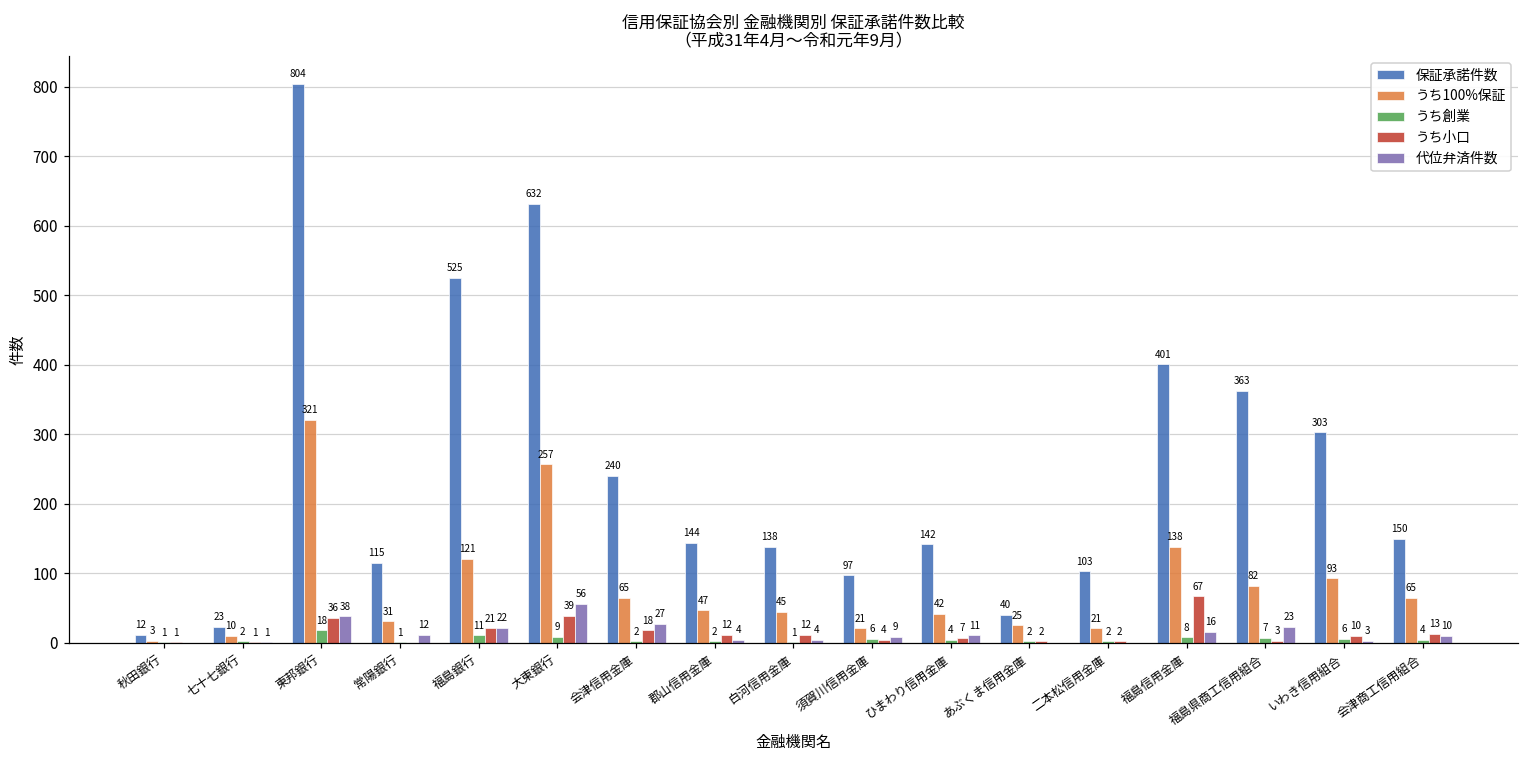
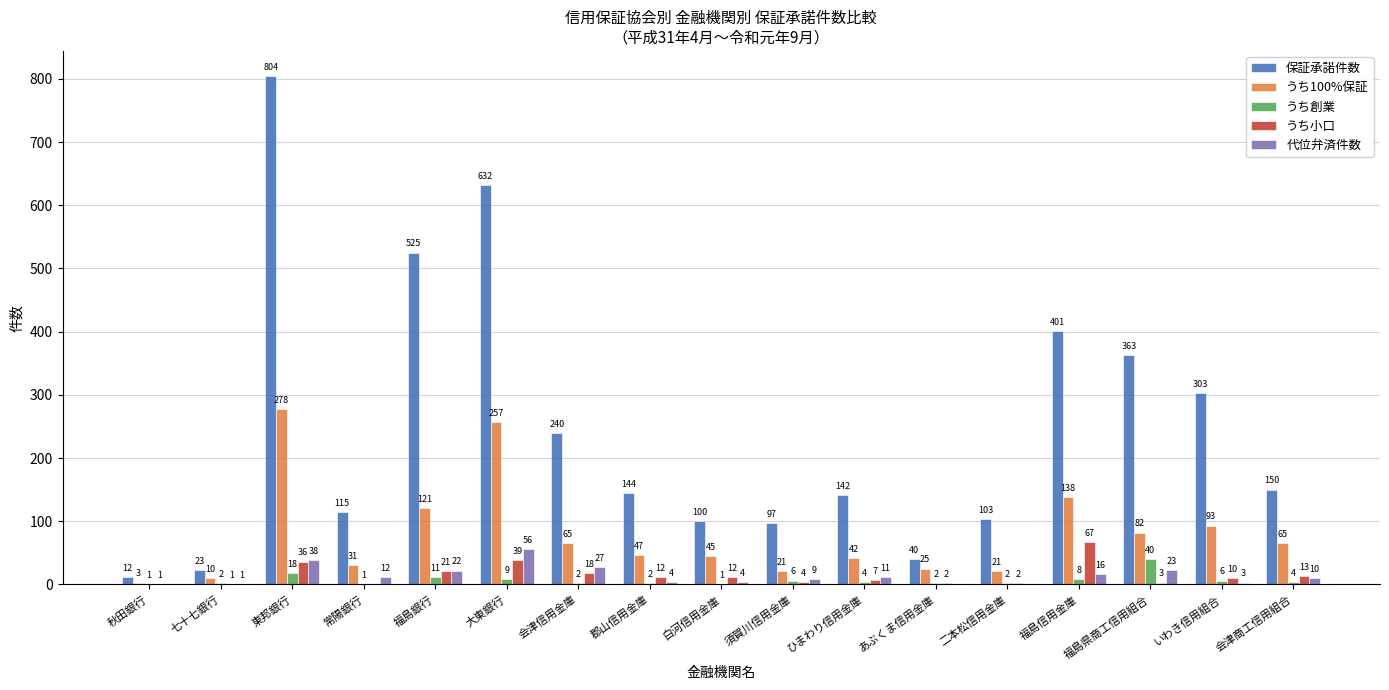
  {
    "保証承諾件数": {
      "秋田銀行": 12,
      "七十七銀行": 23,
      "東邦銀行": 804,
      "常陽銀行": 115,
      "福島銀行": 525,
      "大東銀行": 632,
      "会津信用金庫": 240,
      "郡山信用金庫": 144,
-     "白河信用金庫": 138,
+     "白河信用金庫": 100,
      "須賀川信用金庫": 97,
      "ひまわり信用金庫": 142,
      "あぶくま信用金庫": 40,
      "二本松信用金庫": 103,
      "福島信用金庫": 401,
      "福島県商工信用組合": 363,
      "いわき信用組合": 303,
      "会津商工信用組合": 150
    },
    "うち100%保証": {
      "秋田銀行": 3,
      "七十七銀行": 10,
-     "東邦銀行": 321,
+     "東邦銀行": 278,
      "常陽銀行": 31,
      "福島銀行": 121,
      "大東銀行": 257,
      "会津信用金庫": 65,
      "郡山信用金庫": 47,
      "白河信用金庫": 45,
      "須賀川信用金庫": 21,
      "ひまわり信用金庫": 42,
      "あぶくま信用金庫": 25,
      "二本松信用金庫": 21,
      "福島信用金庫": 138,
      "福島県商工信用組合": 82,
      "いわき信用組合": 93,
      "会津商工信用組合": 65
    },
    "うち創業": {
      "秋田銀行": 1,
      "七十七銀行": 2,
      "東邦銀行": 18,
      "常陽銀行": 1,
      "福島銀行": 11,
      "大東銀行": 9,
      "会津信用金庫": 2,
      "郡山信用金庫": 2,
      "白河信用金庫": 1,
      "須賀川信用金庫": 6,
      "ひまわり信用金庫": 4,
      "あぶくま信用金庫": 2,
      "二本松信用金庫": 2,
      "福島信用金庫": 8,
-     "福島県商工信用組合": 7,
+     "福島県商工信用組合": 40,
      "いわき信用組合": 6,
      "会津商工信用組合": 4
    },
    "うち小口": {
      "秋田銀行": 1,
      "七十七銀行": 1,
      "東邦銀行": 36,
      "福島銀行": 21,
      "大東銀行": 39,
      "会津信用金庫": 18,
      "郡山信用金庫": 12,
      "白河信用金庫": 12,
      "須賀川信用金庫": 4,
      "ひまわり信用金庫": 7,
      "あぶくま信用金庫": 2,
      "二本松信用金庫": 2,
      "福島信用金庫": 67,
      "福島県商工信用組合": 3,
      "いわき信用組合": 10,
      "会津商工信用組合": 13
    },
    "代位弁済件数": {
      "七十七銀行": 1,
      "東邦銀行": 38,
      "常陽銀行": 12,
      "福島銀行": 22,
      "大東銀行": 56,
      "会津信用金庫": 27,
      "郡山信用金庫": 4,
      "白河信用金庫": 4,
      "須賀川信用金庫": 9,
      "ひまわり信用金庫": 11,
      "福島信用金庫": 16,
      "福島県商工信用組合": 23,
      "いわき信用組合": 3,
      "会津商工信用組合": 10
    }
  }
